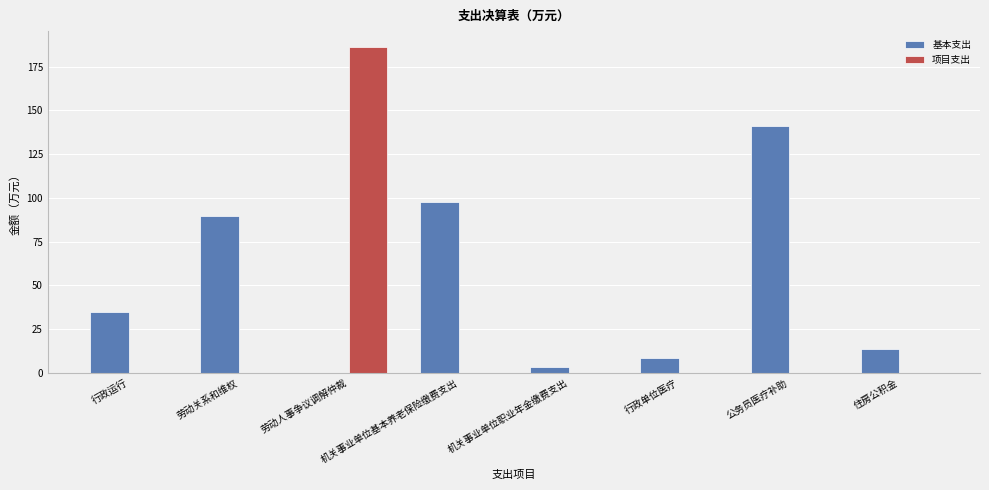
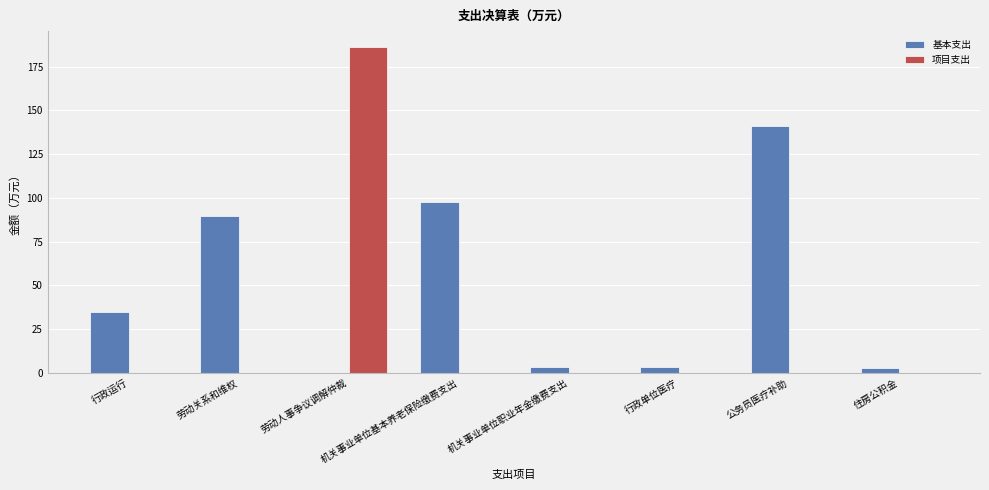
  {
    "基本支出": {
      "行政运行": 35,
      "劳动关系和维权": 89,
      "劳动人事争议调解仲裁": 0,
      "机关事业单位基本养老保险缴费支出": 98,
      "机关事业单位职业年金缴费支出": 3,
-     "行政单位医疗": 9,
+     "行政单位医疗": 3,
      "公务员医疗补助": 141,
-     "住房公积金": 14
+     "住房公积金": 3
    },
    "项目支出": {
      "行政运行": 0,
      "劳动关系和维权": 0,
      "劳动人事争议调解仲裁": 186,
      "机关事业单位基本养老保险缴费支出": 0,
      "机关事业单位职业年金缴费支出": 0,
      "行政单位医疗": 0,
      "公务员医疗补助": 0,
      "住房公积金": 0
    }
  }
